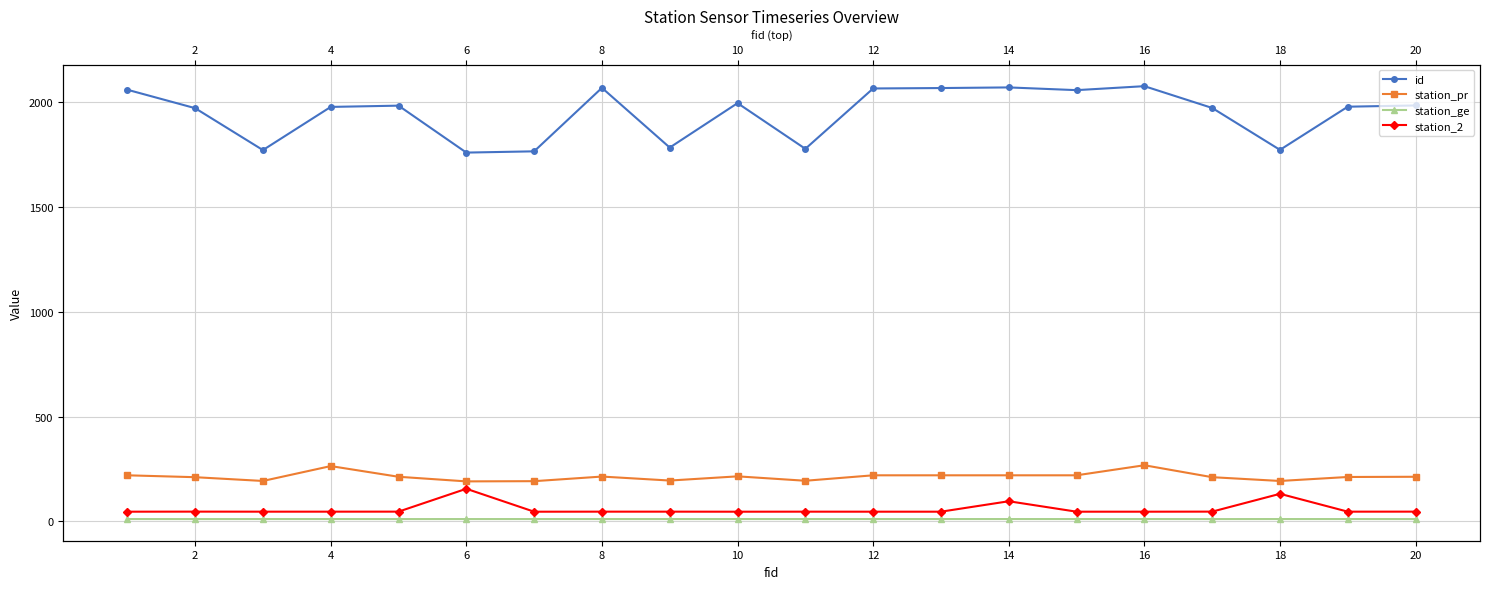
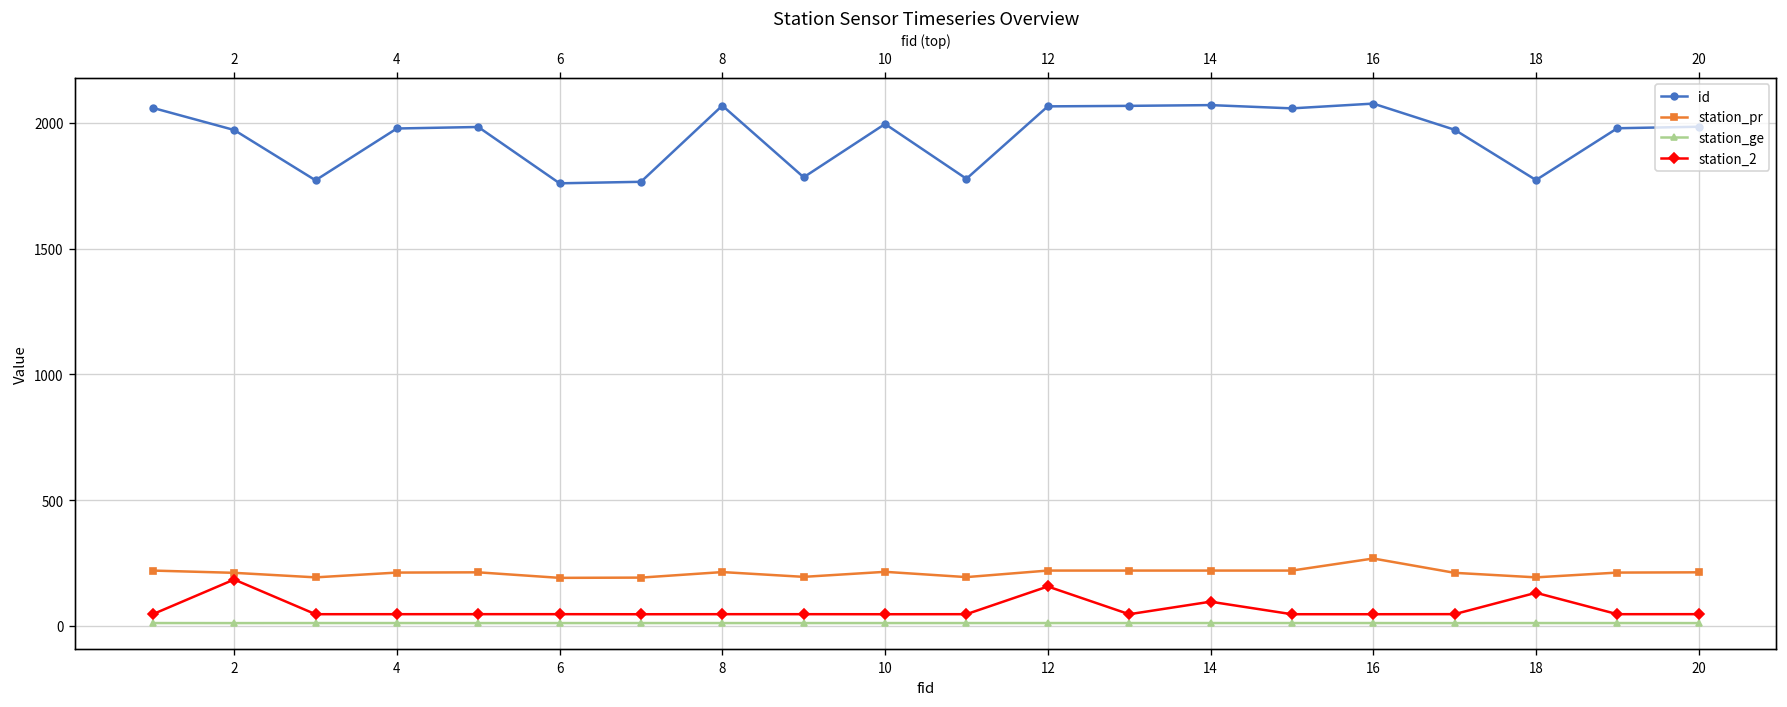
  {
    "id": {
      "2": 1970,
      "4": 1980,
      "6": 1760,
      "8": 2070,
      "10": 2000,
      "12": 2070,
      "14": 2070,
      "16": 2080,
      "18": 1770
    },
    "station_pr": {
      "2": 210,
-     "4": 260,
+     "4": 210,
      "6": 190,
      "8": 210,
      "10": 220,
      "12": 220,
      "14": 220,
      "16": 270,
      "18": 190,
      "20": 210
    },
    "station_ge": {
      "2": 10,
      "4": 10,
      "6": 10,
      "8": 10,
      "10": 10,
      "12": 10,
      "14": 10,
      "16": 10,
      "18": 10,
      "20": 10
    },
    "station_2": {
-     "2": 50,
+     "2": 180,
      "4": 50,
-     "6": 160,
+     "6": 50,
      "8": 50,
      "10": 50,
-     "12": 50,
+     "12": 160,
      "14": 100,
      "16": 50,
      "18": 130,
      "20": 50
    }
  }
